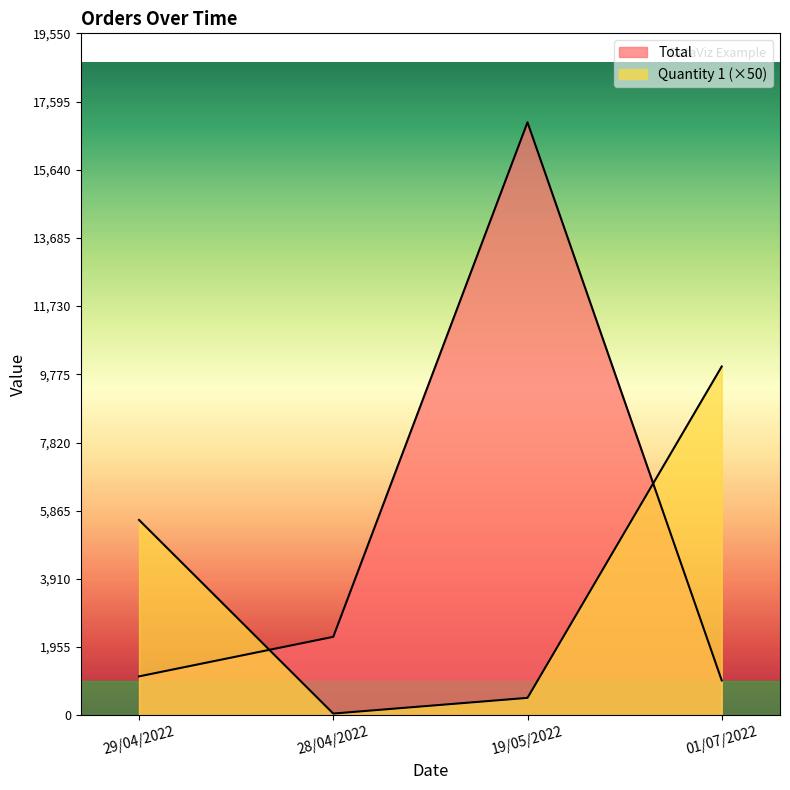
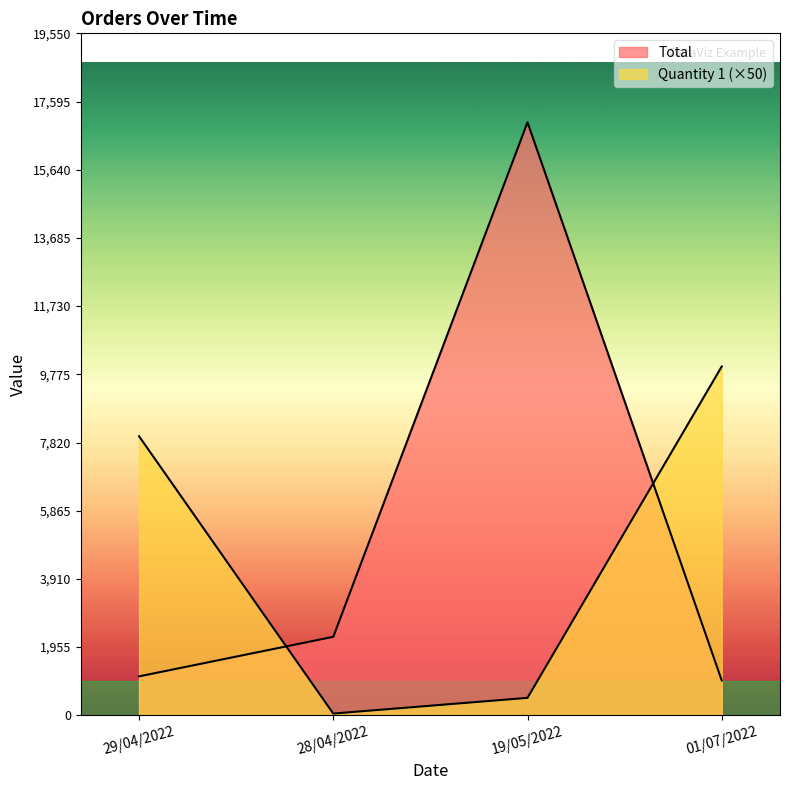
  {
    "Total": {
      "29/04/2022": "1,100",
      "28/04/2022": "2,300",
      "19/05/2022": "17,000",
      "01/07/2022": "1,000"
    },
    "Quantity 1 (×50)": {
-     "29/04/2022": "5,600",
+     "29/04/2022": "8,000",
      "01/07/2022": "10,000"
    }
  }
